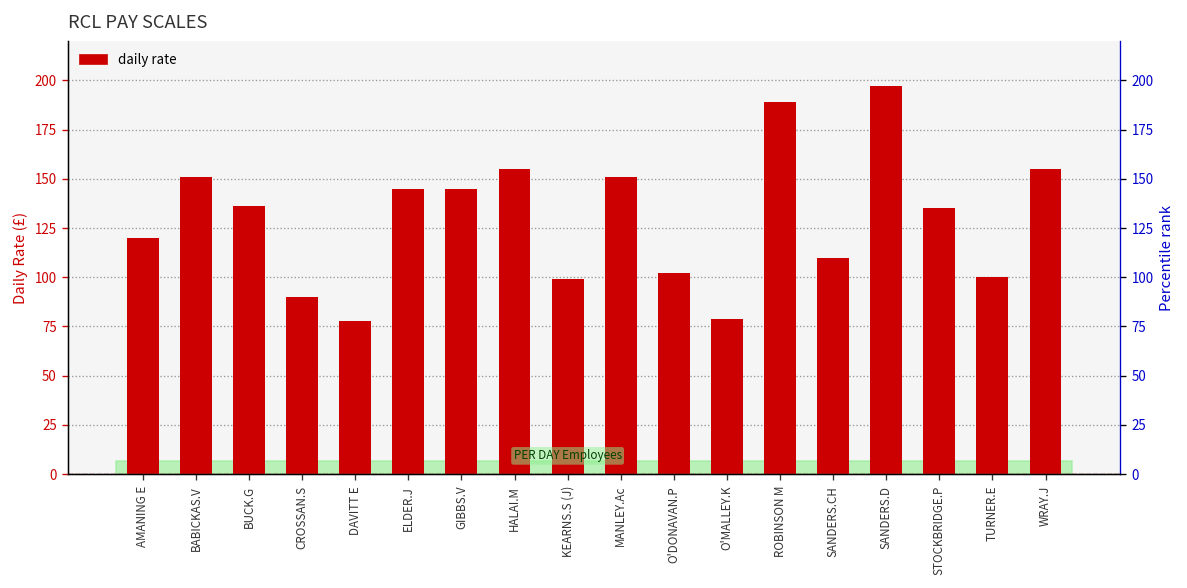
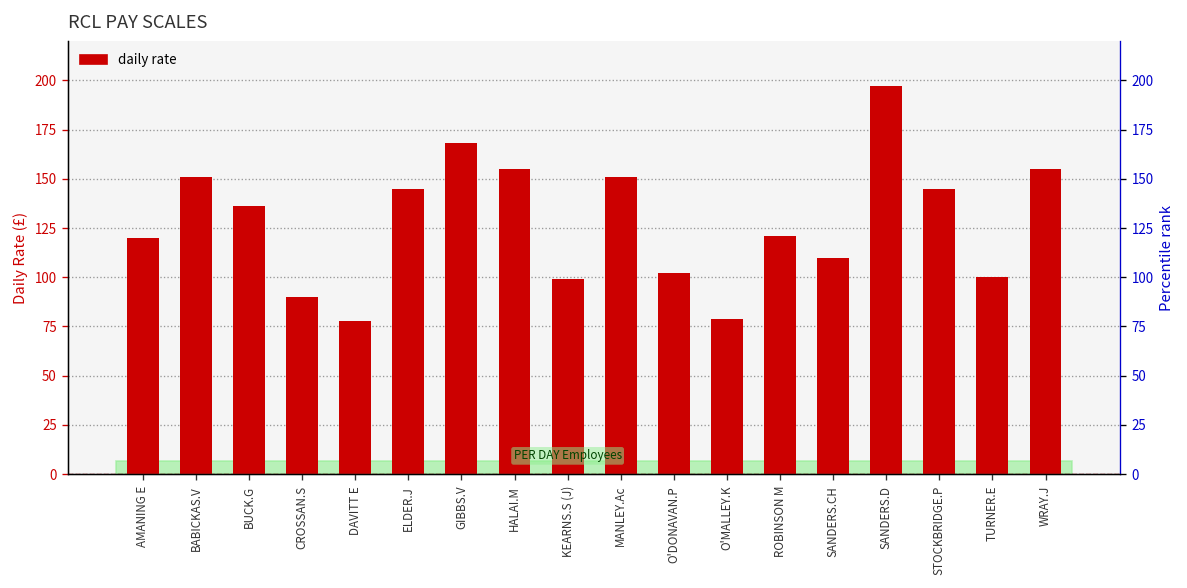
  {
    "AMANING E": 120,
    "BABICKAS.V": 151,
    "BUCK.G": 136,
    "CROSSAN.S": 90,
    "DAVITT E": 78,
    "ELDER.J": 145,
-   "GIBBS.V": 145,
+   "GIBBS.V": 168,
    "HALAI.M": 155,
    "KEARNS.S (J)": 99,
    "MANLEY.Ac": 151,
    "O'DONAVAN.P": 102,
    "O'MALLEY.K": 79,
-   "ROBINSON M": 189,
+   "ROBINSON M": 121,
    "SANDERS.CH": 110,
    "SANDERS.D": 197,
-   "STOCKBRIDGE.P": 135,
+   "STOCKBRIDGE.P": 145,
    "TURNER.E": 100,
    "WRAY.J": 155
  }
